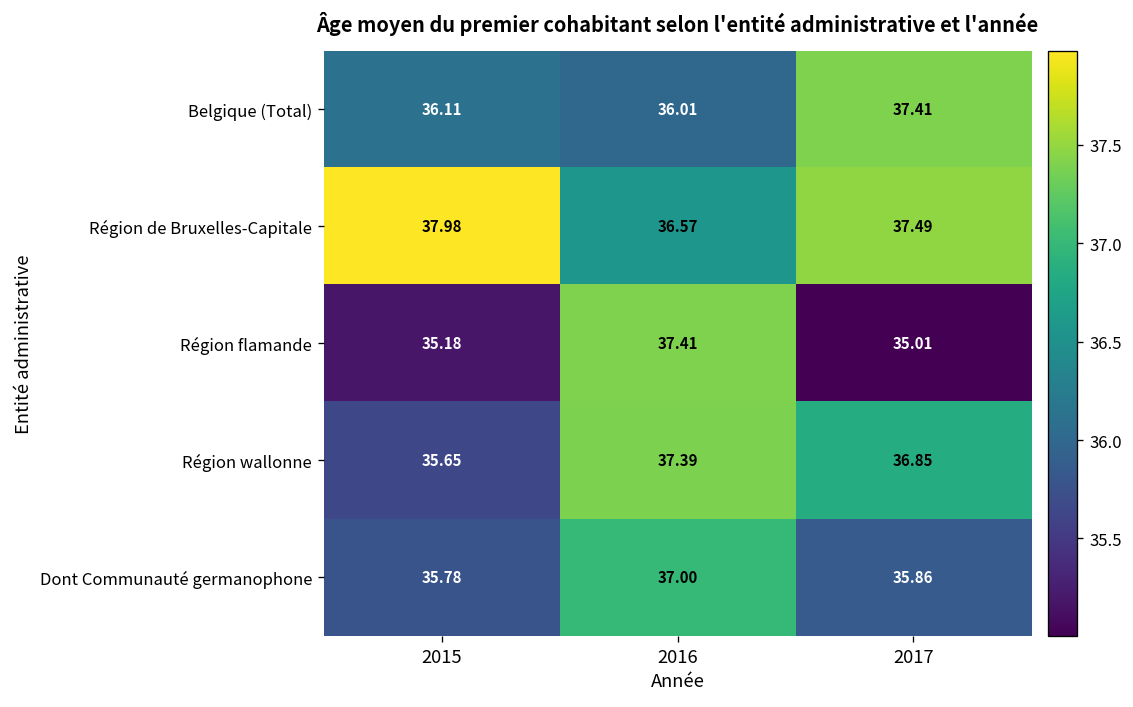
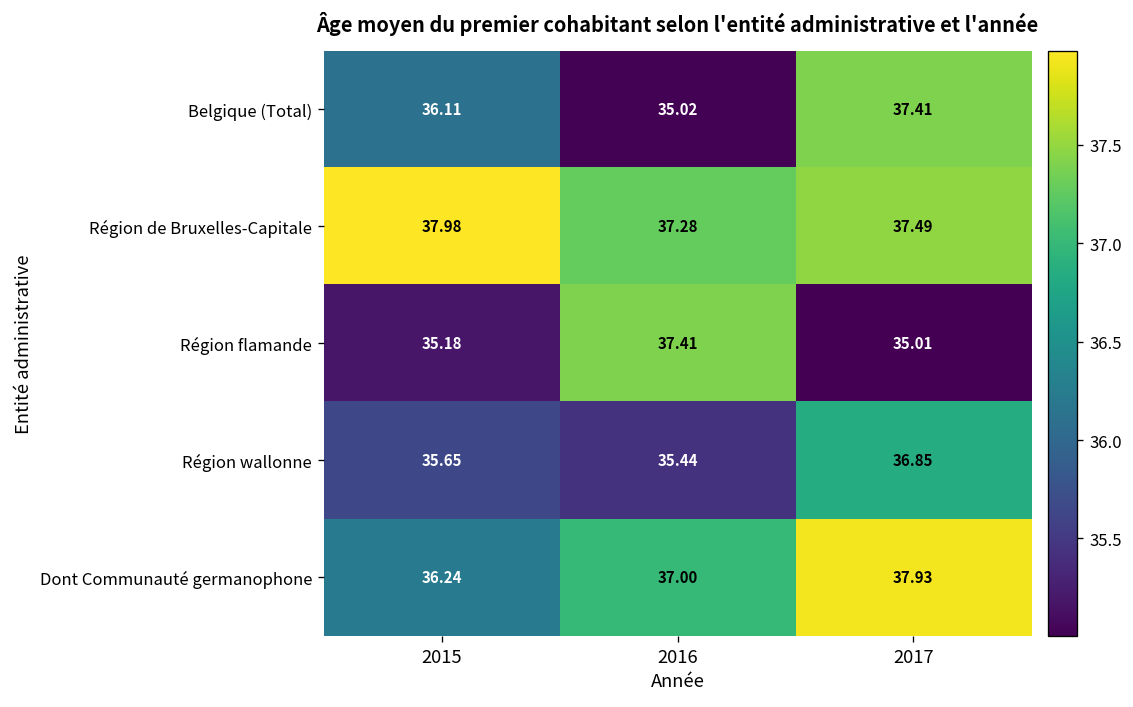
  {
    "Belgique (Total)": {
      "2015": 36.11,
-     "2016": 36.01,
+     "2016": 35.02,
      "2017": 37.41
    },
    "Région de Bruxelles-Capitale": {
      "2015": 37.98,
-     "2016": 36.57,
+     "2016": 37.28,
      "2017": 37.49
    },
    "Région flamande": {
      "2015": 35.18,
      "2016": 37.41,
      "2017": 35.01
    },
    "Région wallonne": {
      "2015": 35.65,
-     "2016": 37.39,
+     "2016": 35.44,
      "2017": 36.85
    },
    "Dont Communauté germanophone": {
-     "2015": 35.78,
+     "2015": 36.24,
      "2016": 37.00,
-     "2017": 35.86
+     "2017": 37.93
    }
  }
